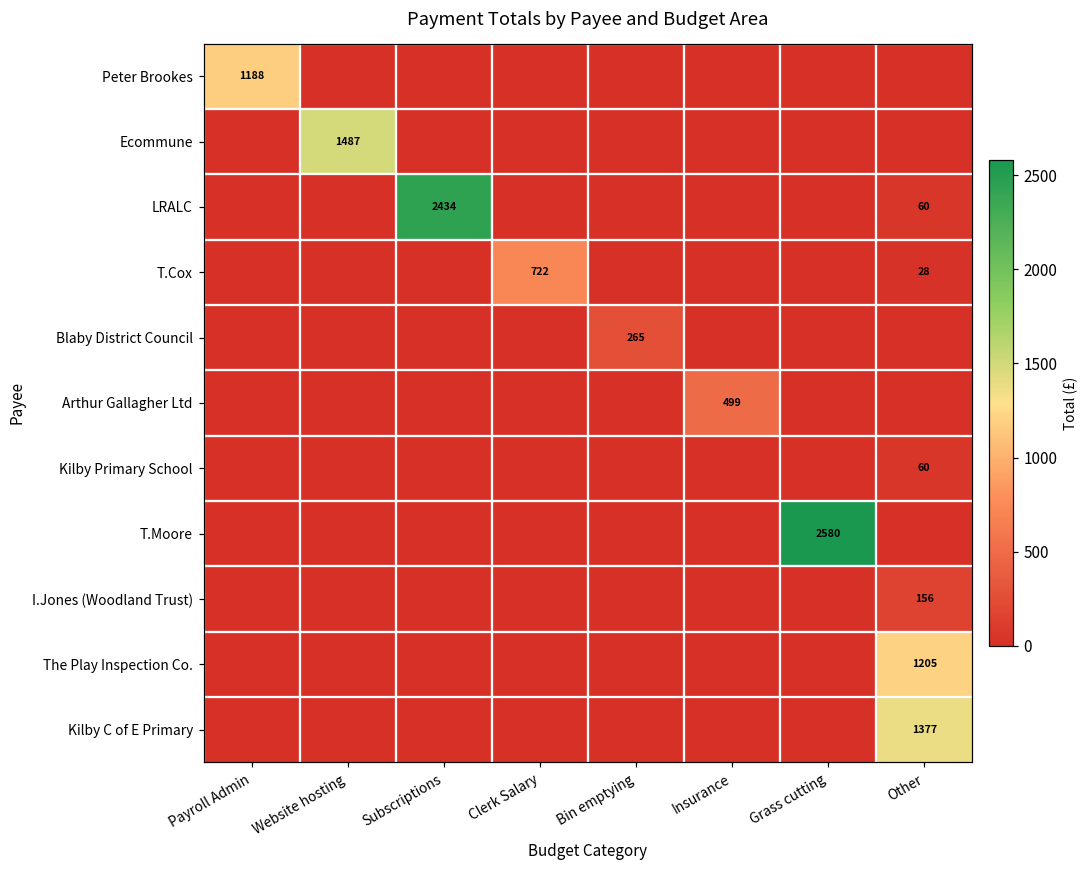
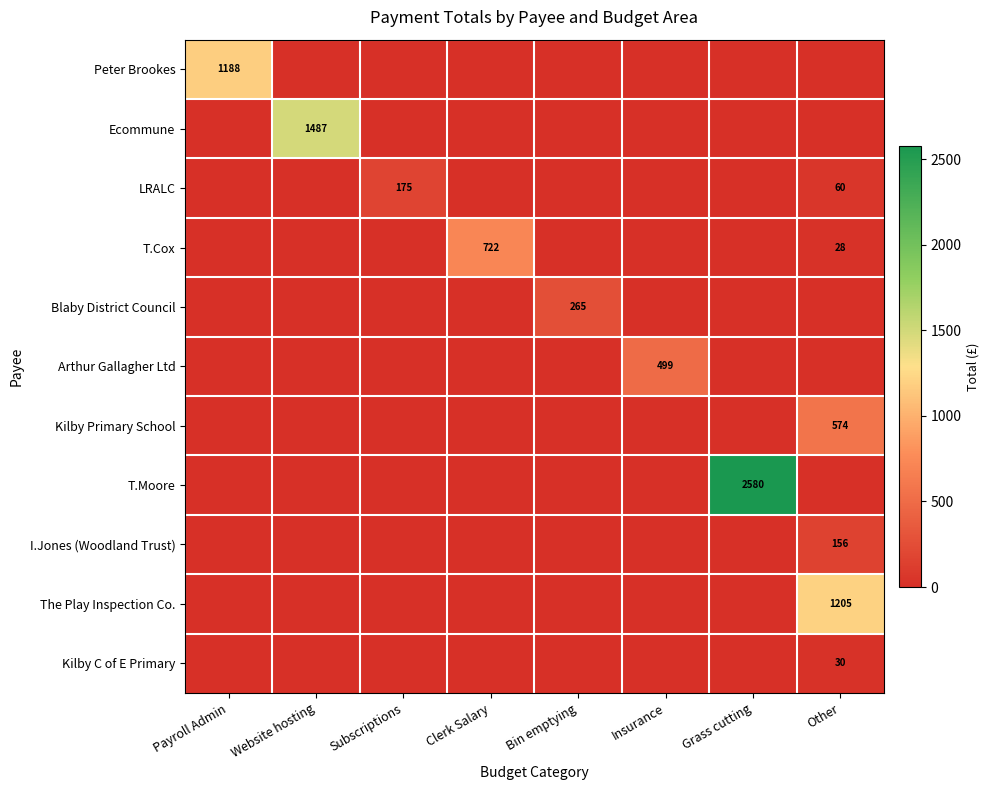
  {
    "Peter Brookes": {
      "Payroll Admin": 1188
    },
    "Ecommune": {
      "Website hosting": 1487
    },
    "LRALC": {
-     "Subscriptions": 2434,
+     "Subscriptions": 175,
      "Other": 60
    },
    "T.Cox": {
      "Clerk Salary": 722,
      "Other": 28
    },
    "Blaby District Council": {
      "Bin emptying": 265
    },
    "Arthur Gallagher Ltd": {
      "Insurance": 499
    },
    "Kilby Primary School": {
-     "Other": 60
+     "Other": 574
    },
    "T.Moore": {
      "Grass cutting": 2580
    },
    "I.Jones (Woodland Trust)": {
      "Other": 156
    },
    "The Play Inspection Co.": {
      "Other": 1205
    },
    "Kilby C of E Primary": {
-     "Other": 1377
+     "Other": 30
    }
  }
